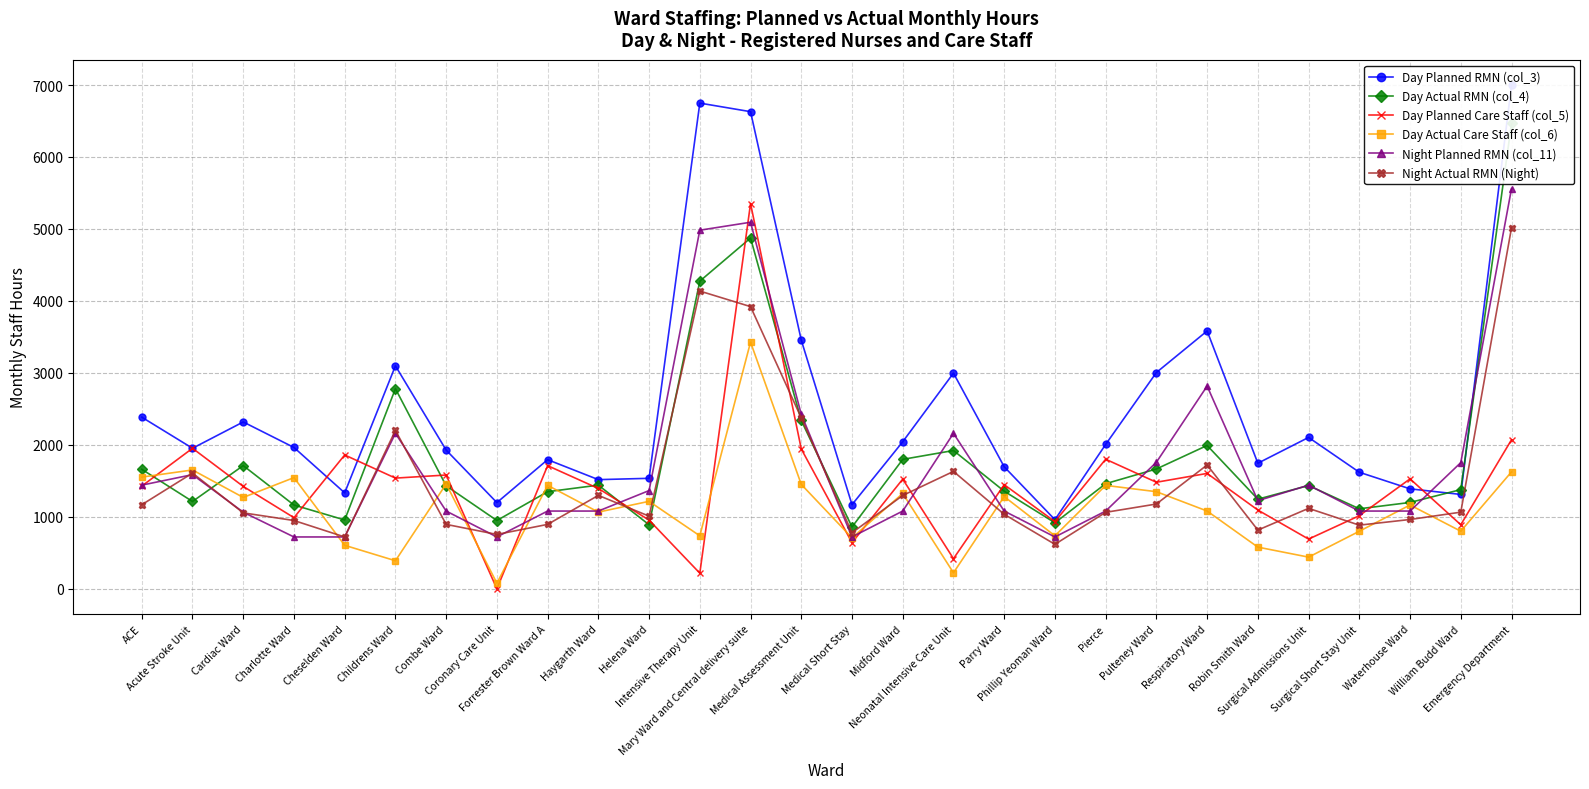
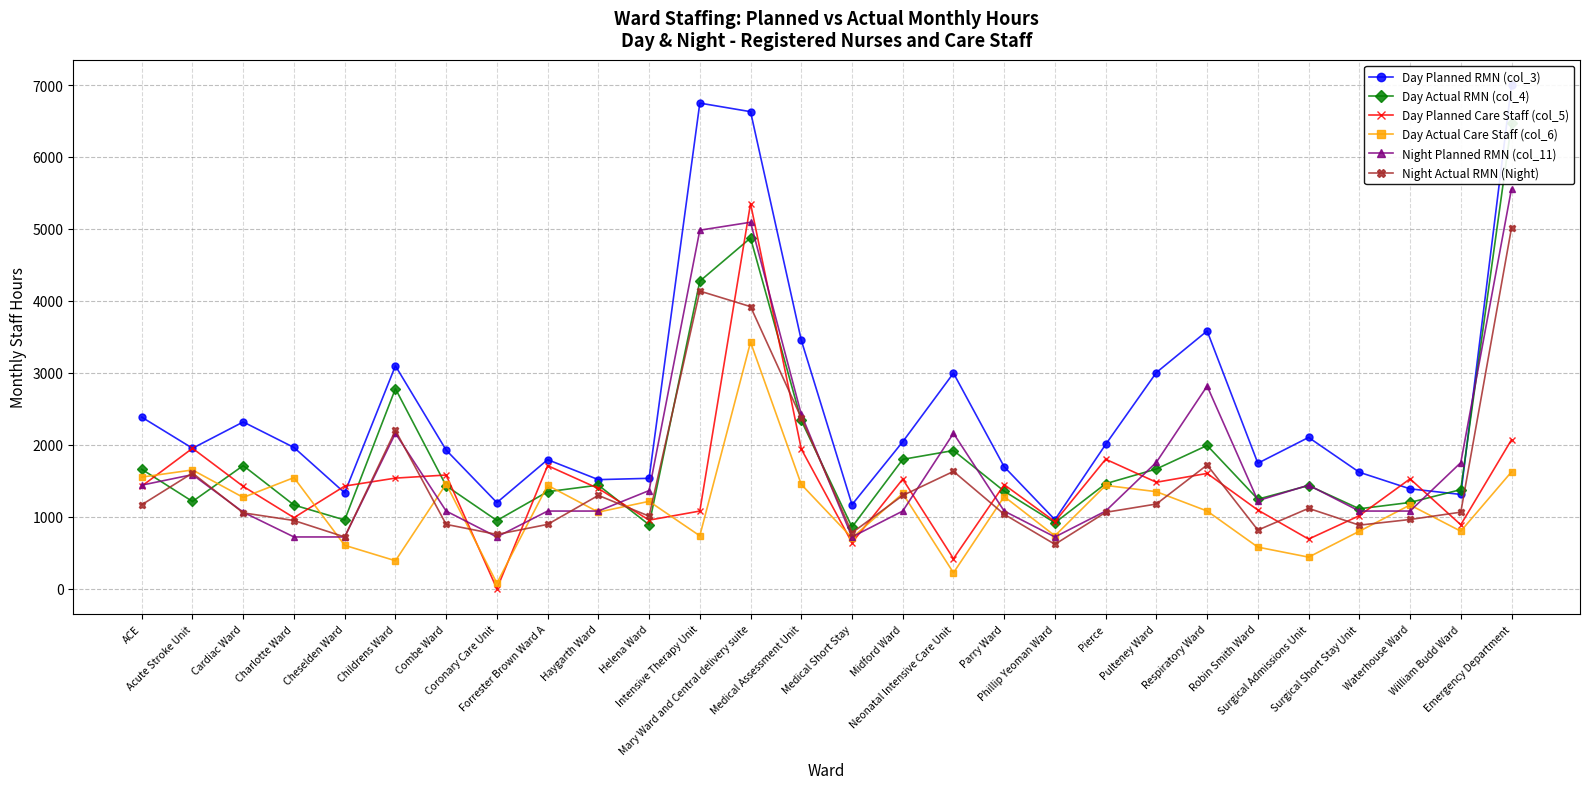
  {
    "Day Planned RMN (col_3)": {
      "ACE": 2400,
      "Cardiac Ward": 2300,
      "Charlotte Ward": 2000,
      "Cheselden Ward": 1300,
      "Childrens Ward": 3100,
      "Combe Ward": 1900,
      "Coronary Care Unit": 1200,
      "Forrester Brown Ward A": 1800,
      "Haygarth Ward": 1500,
      "Helena Ward": 1500,
      "Intensive Therapy Unit": 6700,
      "Mary Ward and Central delivery suite": 6600,
      "Medical Assessment Unit": 3500,
      "Medical Short Stay": 1200,
      "Midford Ward": 2000,
      "Neonatal Intensive Care Unit": 3000,
      "Parry Ward": 1700,
      "Pierce": 2000,
      "Pulteney Ward": 3000,
      "Respiratory Ward": 3600,
      "Robin Smith Ward": 1700,
      "Surgical Admissions Unit": 2100,
      "Surgical Short Stay Unit": 1600,
      "Waterhouse Ward": 1400,
      "William Budd Ward": 1300
    },
    "Day Actual RMN (col_4)": {
      "ACE": 1700,
      "Acute Stroke Unit": 1200,
      "Cardiac Ward": 1700,
      "Charlotte Ward": 1200,
      "Cheselden Ward": 1000,
      "Childrens Ward": 2800,
      "Coronary Care Unit": 900,
      "Forrester Brown Ward A": 1300,
      "Haygarth Ward": 1400,
      "Helena Ward": 900,
      "Intensive Therapy Unit": 4300,
      "Mary Ward and Central delivery suite": 4900,
      "Medical Assessment Unit": 2300,
      "Medical Short Stay": 900,
      "Midford Ward": 1800,
      "Neonatal Intensive Care Unit": 1900,
      "Parry Ward": 1400,
      "Pulteney Ward": 1700,
      "Respiratory Ward": 2000,
      "William Budd Ward": 1400
    },
    "Day Planned Care Staff (col_5)": {
      "Cardiac Ward": 1400,
      "Charlotte Ward": 1000,
-     "Cheselden Ward": 1900,
+     "Cheselden Ward": 1400,
      "Childrens Ward": 1500,
      "Combe Ward": 1600,
      "Coronary Care Unit": 0,
      "Forrester Brown Ward A": 1700,
      "Haygarth Ward": 1400,
      "Helena Ward": 1000,
-     "Intensive Therapy Unit": 200,
+     "Intensive Therapy Unit": 1100,
      "Mary Ward and Central delivery suite": 5400,
      "Medical Assessment Unit": 1900,
      "Medical Short Stay": 600,
      "Midford Ward": 1500,
      "Neonatal Intensive Care Unit": 400,
      "Parry Ward": 1400,
      "Pierce": 1800,
      "Pulteney Ward": 1500,
      "Respiratory Ward": 1600,
      "Robin Smith Ward": 1100,
      "Surgical Admissions Unit": 700,
      "Surgical Short Stay Unit": 1000,
      "Waterhouse Ward": 1500,
      "William Budd Ward": 900,
      "Emergency Department": 2100
    },
    "Day Actual Care Staff (col_6)": {
      "ACE": 1600,
      "Acute Stroke Unit": 1700,
      "Cardiac Ward": 1300,
      "Charlotte Ward": 1500,
      "Cheselden Ward": 600,
      "Childrens Ward": 400,
      "Coronary Care Unit": 100,
      "Forrester Brown Ward A": 1400,
      "Helena Ward": 1200,
      "Intensive Therapy Unit": 700,
      "Mary Ward and Central delivery suite": 3400,
      "Medical Assessment Unit": 1500,
      "Neonatal Intensive Care Unit": 200,
      "Parry Ward": 1300,
      "Pulteney Ward": 1300,
      "Respiratory Ward": 1100,
      "Robin Smith Ward": 600,
      "Surgical Admissions Unit": 400,
      "Surgical Short Stay Unit": 800,
      "William Budd Ward": 800,
      "Emergency Department": 1600
    },
    "Night Planned RMN (col_11)": {
      "Charlotte Ward": 700,
      "Childrens Ward": 2200,
      "Combe Ward": 1100,
      "Coronary Care Unit": 700,
      "Forrester Brown Ward A": 1100,
      "Helena Ward": 1400,
      "Intensive Therapy Unit": 5000,
      "Mary Ward and Central delivery suite": 5100,
      "Medical Assessment Unit": 2400,
      "Midford Ward": 1100,
      "Neonatal Intensive Care Unit": 2200,
      "Parry Ward": 1100,
      "Pulteney Ward": 1800,
      "Respiratory Ward": 2800,
      "Waterhouse Ward": 1100,
      "William Budd Ward": 1800,
      "Emergency Department": 5600
    },
    "Night Actual RMN (Night)": {
      "ACE": 1200,
      "Charlotte Ward": 900,
      "Childrens Ward": 2200,
      "Combe Ward": 900,
      "Coronary Care Unit": 800,
      "Forrester Brown Ward A": 900,
      "Haygarth Ward": 1300,
      "Helena Ward": 1000,
      "Intensive Therapy Unit": 4100,
      "Mary Ward and Central delivery suite": 3900,
      "Medical Assessment Unit": 2400,
      "Medical Short Stay": 800,
      "Neonatal Intensive Care Unit": 1600,
      "Parry Ward": 1000,
      "Phillip Yeoman Ward": 600,
      "Pulteney Ward": 1200,
      "Respiratory Ward": 1700,
      "Robin Smith Ward": 800,
      "Surgical Admissions Unit": 1100,
      "Surgical Short Stay Unit": 900,
      "Waterhouse Ward": 1000,
      "William Budd Ward": 1100,
      "Emergency Department": 5000
    }
  }
